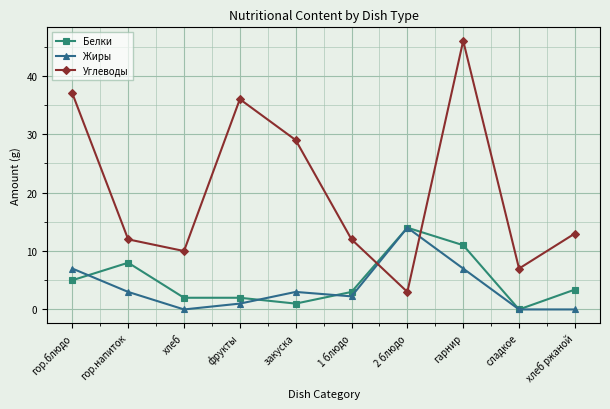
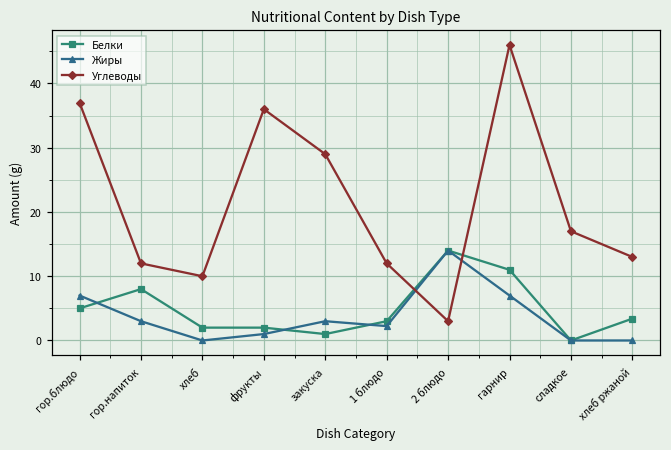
  {
    "Углеводы": {
      "гор.блюдо": 37,
      "гор.напиток": 12,
      "хлеб": 10,
      "фрукты": 36,
      "закуска": 29,
      "1 блюдо": 12,
      "2 блюдо": 3,
      "гарнир": 46,
-     "сладкое": 7,
+     "сладкое": 17,
      "хлеб ржаной": 13
    }
  }
